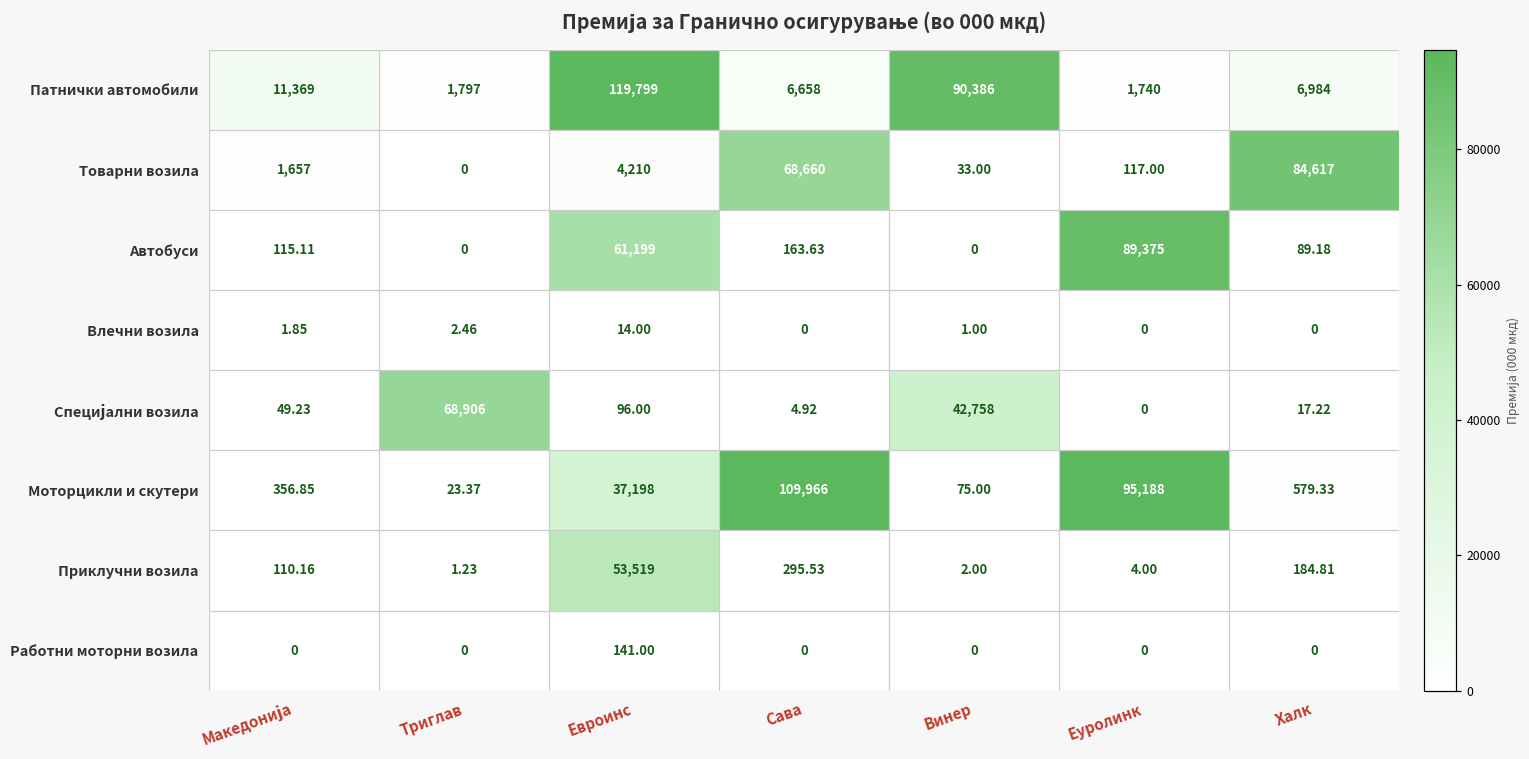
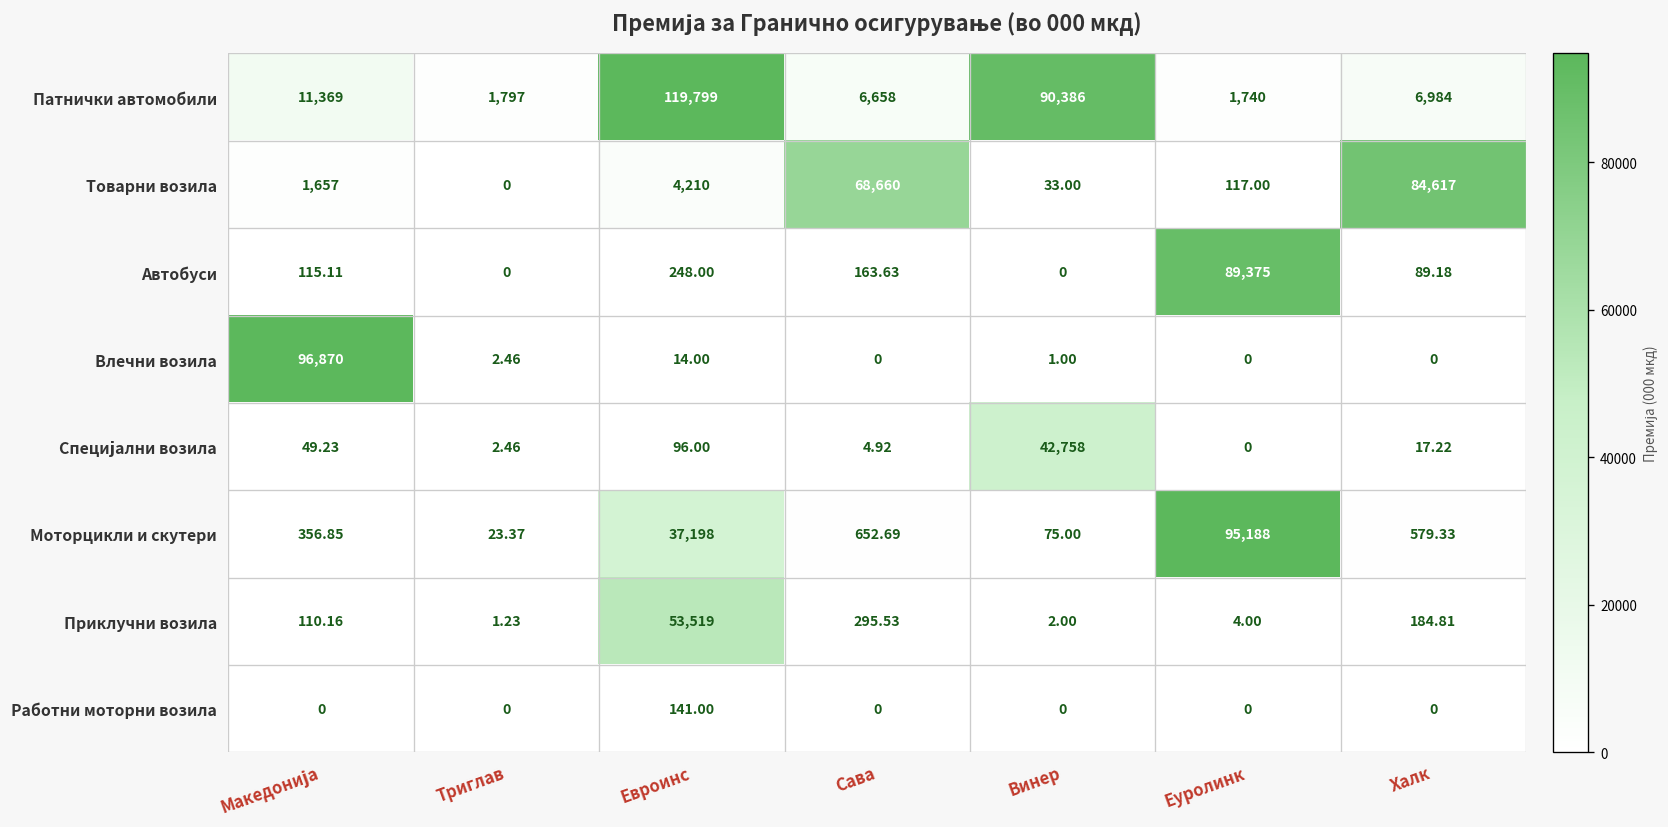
  {
    "Патнички автомобили": {
      "Македонија": "11,369",
      "Триглав": "1,797",
      "Евроинс": "119,799",
      "Сава": "6,658",
      "Винер": "90,386",
      "Еуролинк": "1,740",
      "Халк": "6,984"
    },
    "Товарни возила": {
      "Македонија": "1,657",
      "Триглав": "0",
      "Евроинс": "4,210",
      "Сава": "68,660",
      "Винер": "33.00",
      "Еуролинк": "117.00",
      "Халк": "84,617"
    },
    "Автобуси": {
      "Македонија": "115.11",
      "Триглав": "0",
-     "Евроинс": "61,199",
+     "Евроинс": "248.00",
      "Сава": "163.63",
      "Винер": "0",
      "Еуролинк": "89,375",
      "Халк": "89.18"
    },
    "Влечни возила": {
-     "Македонија": "1.85",
+     "Македонија": "96,870",
      "Триглав": "2.46",
      "Евроинс": "14.00",
      "Сава": "0",
      "Винер": "1.00",
      "Еуролинк": "0",
      "Халк": "0"
    },
    "Специјални возила": {
      "Македонија": "49.23",
-     "Триглав": "68,906",
+     "Триглав": "2.46",
      "Евроинс": "96.00",
      "Сава": "4.92",
      "Винер": "42,758",
      "Еуролинк": "0",
      "Халк": "17.22"
    },
    "Моторцикли и скутери": {
      "Македонија": "356.85",
      "Триглав": "23.37",
      "Евроинс": "37,198",
-     "Сава": "109,966",
+     "Сава": "652.69",
      "Винер": "75.00",
      "Еуролинк": "95,188",
      "Халк": "579.33"
    },
    "Приклучни возила": {
      "Македонија": "110.16",
      "Триглав": "1.23",
      "Евроинс": "53,519",
      "Сава": "295.53",
      "Винер": "2.00",
      "Еуролинк": "4.00",
      "Халк": "184.81"
    },
    "Работни моторни возила": {
      "Македонија": "0",
      "Триглав": "0",
      "Евроинс": "141.00",
      "Сава": "0",
      "Винер": "0",
      "Еуролинк": "0",
      "Халк": "0"
    }
  }
